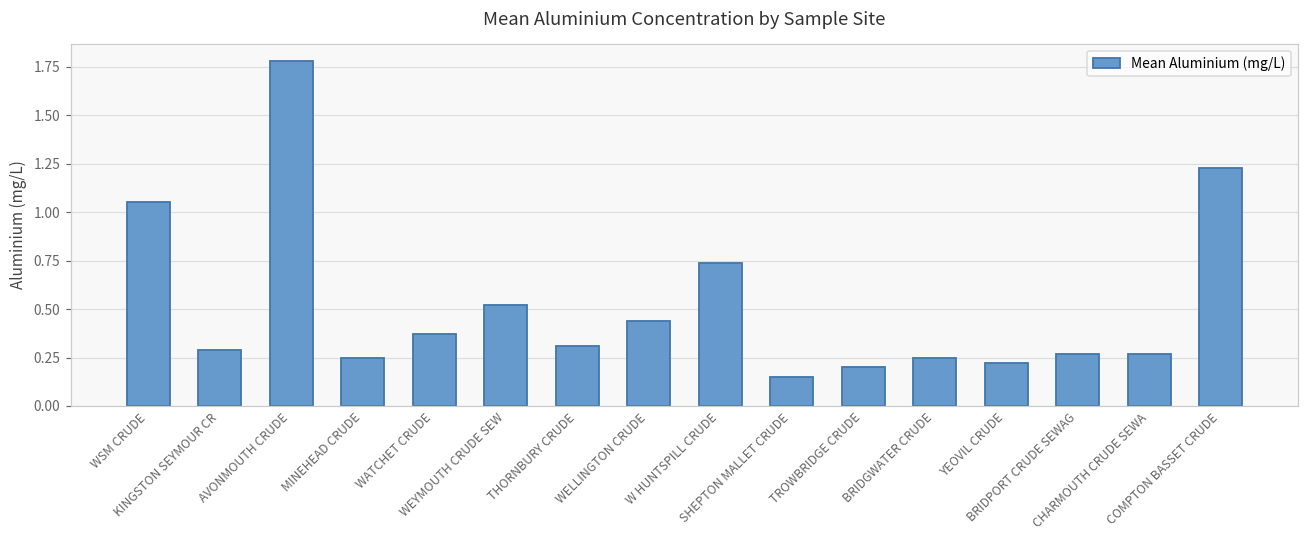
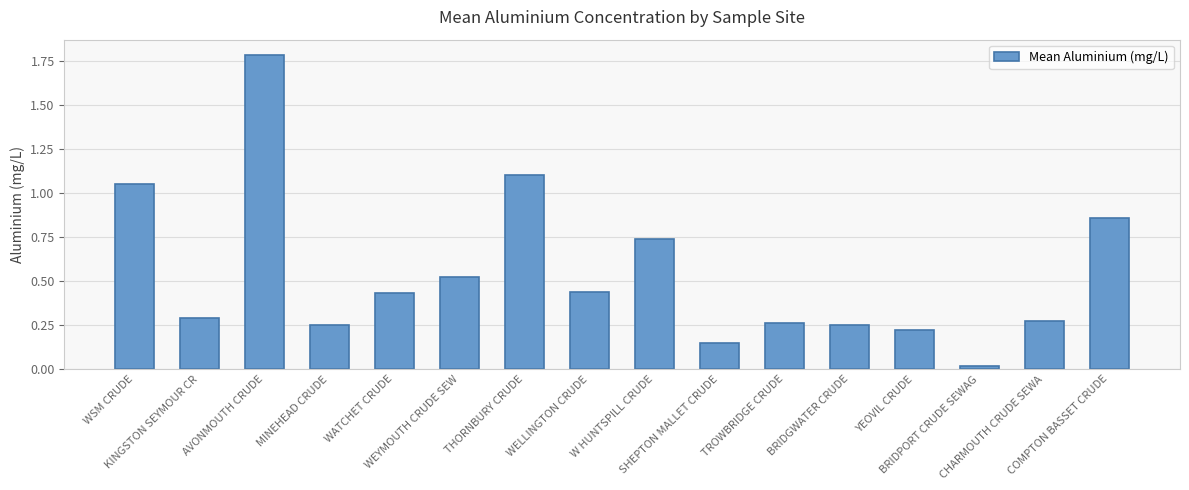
  {
    "WSM CRUDE": 1.05,
    "KINGSTON SEYMOUR CR": 0.29,
    "AVONMOUTH CRUDE": 1.78,
    "MINEHEAD CRUDE": 0.25,
-   "WATCHET CRUDE": 0.37,
+   "WATCHET CRUDE": 0.43,
    "WEYMOUTH CRUDE SEW": 0.52,
-   "THORNBURY CRUDE": 0.31,
+   "THORNBURY CRUDE": 1.10,
    "WELLINGTON CRUDE": 0.44,
    "W HUNTSPILL CRUDE": 0.74,
    "SHEPTON MALLET CRUDE": 0.15,
-   "TROWBRIDGE CRUDE": 0.20,
+   "TROWBRIDGE CRUDE": 0.26,
    "BRIDGWATER CRUDE": 0.25,
    "YEOVIL CRUDE": 0.22,
-   "BRIDPORT CRUDE SEWAG": 0.27,
+   "BRIDPORT CRUDE SEWAG": 0.02,
    "CHARMOUTH CRUDE SEWA": 0.27,
-   "COMPTON BASSET CRUDE": 1.23
+   "COMPTON BASSET CRUDE": 0.86
  }
